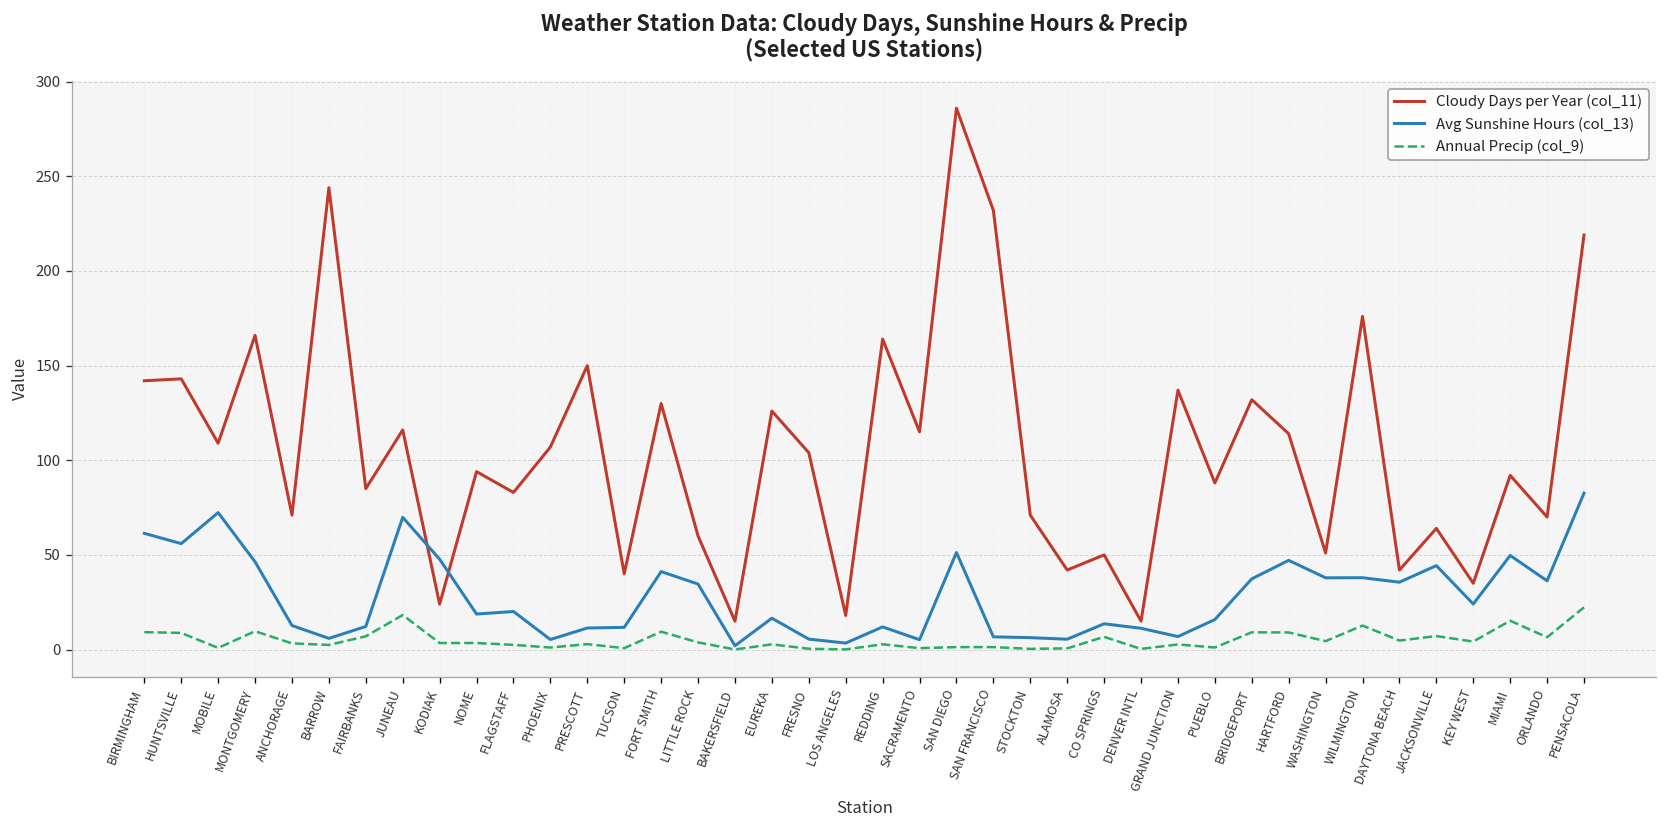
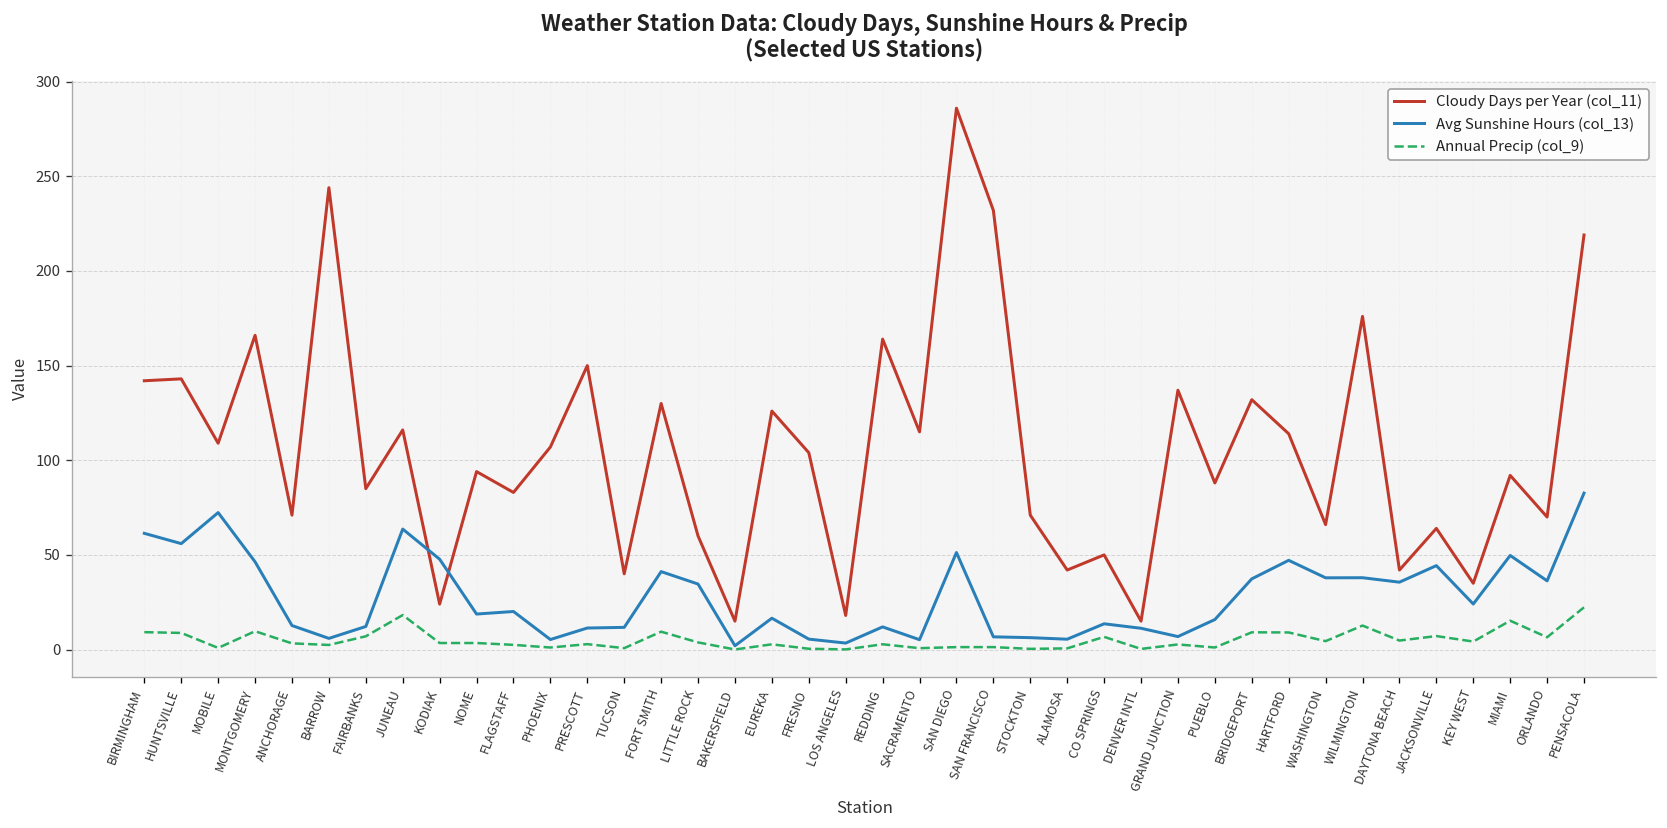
  {
    "Cloudy Days per Year (col_11)": {
      "BIRMINGHAM": 142,
      "HUNTSVILLE": 143,
      "MOBILE": 109,
      "MONTGOMERY": 166,
      "ANCHORAGE": 71,
      "BARROW": 244,
      "FAIRBANKS": 85,
      "JUNEAU": 116,
      "KODIAK": 24,
      "NOME": 94,
      "FLAGSTAFF": 83,
      "PHOENIX": 107,
      "PRESCOTT": 150,
      "TUCSON": 40,
      "FORT SMITH": 130,
      "LITTLE ROCK": 60,
      "BAKERSFIELD": 15,
      "EUREKA": 126,
      "FRESNO": 104,
      "LOS ANGELES": 18,
      "REDDING": 164,
      "SACRAMENTO": 115,
      "SAN DIEGO": 286,
      "SAN FRANCISCO": 232,
      "STOCKTON": 71,
      "ALAMOSA": 42,
      "CO SPRINGS": 50,
      "DENVER INTL": 15,
      "GRAND JUNCTION": 137,
      "PUEBLO": 88,
      "BRIDGEPORT": 132,
      "HARTFORD": 114,
-     "WASHINGTON": 51,
+     "WASHINGTON": 66,
      "WILMINGTON": 176,
      "DAYTONA BEACH": 42,
      "JACKSONVILLE": 64,
      "KEY WEST": 35,
      "MIAMI": 92,
      "ORLANDO": 70,
      "PENSACOLA": 219
    },
    "Avg Sunshine Hours (col_13)": {
      "BIRMINGHAM": 61,
      "HUNTSVILLE": 56,
      "MOBILE": 72,
      "MONTGOMERY": 46,
      "ANCHORAGE": 13,
      "BARROW": 6,
      "FAIRBANKS": 12,
-     "JUNEAU": 70,
+     "JUNEAU": 64,
      "KODIAK": 48,
      "NOME": 19,
      "FLAGSTAFF": 20,
      "PHOENIX": 5,
      "PRESCOTT": 11,
      "TUCSON": 12,
      "FORT SMITH": 41,
      "LITTLE ROCK": 35,
      "BAKERSFIELD": 2,
      "EUREKA": 17,
      "FRESNO": 6,
      "LOS ANGELES": 3,
      "REDDING": 12,
      "SACRAMENTO": 5,
      "SAN DIEGO": 51,
      "SAN FRANCISCO": 7,
      "STOCKTON": 6,
      "ALAMOSA": 5,
      "CO SPRINGS": 14,
      "DENVER INTL": 11,
      "GRAND JUNCTION": 7,
      "PUEBLO": 16,
      "BRIDGEPORT": 37,
      "HARTFORD": 47,
      "WASHINGTON": 38,
      "WILMINGTON": 38,
      "DAYTONA BEACH": 36,
      "JACKSONVILLE": 44,
      "KEY WEST": 24,
      "MIAMI": 50,
      "ORLANDO": 36,
      "PENSACOLA": 83
    },
    "Annual Precip (col_9)": {
      "BIRMINGHAM": 9,
      "HUNTSVILLE": 9,
      "MOBILE": 1,
      "MONTGOMERY": 10,
      "ANCHORAGE": 3,
      "BARROW": 2,
      "FAIRBANKS": 7,
      "JUNEAU": 18,
      "KODIAK": 3,
      "NOME": 3,
      "FLAGSTAFF": 2,
      "PHOENIX": 1,
      "PRESCOTT": 3,
      "TUCSON": 1,
      "FORT SMITH": 9,
      "LITTLE ROCK": 4,
      "BAKERSFIELD": 0,
      "EUREKA": 3,
      "FRESNO": 0,
      "LOS ANGELES": 0,
      "REDDING": 3,
      "SACRAMENTO": 1,
      "SAN DIEGO": 1,
      "SAN FRANCISCO": 1,
      "STOCKTON": 0,
      "ALAMOSA": 1,
      "CO SPRINGS": 7,
      "DENVER INTL": 0,
      "GRAND JUNCTION": 3,
      "PUEBLO": 1,
      "BRIDGEPORT": 9,
      "HARTFORD": 9,
      "WASHINGTON": 4,
      "WILMINGTON": 13,
      "DAYTONA BEACH": 5,
      "JACKSONVILLE": 7,
      "KEY WEST": 4,
      "MIAMI": 15,
      "ORLANDO": 6,
      "PENSACOLA": 22
    }
  }
